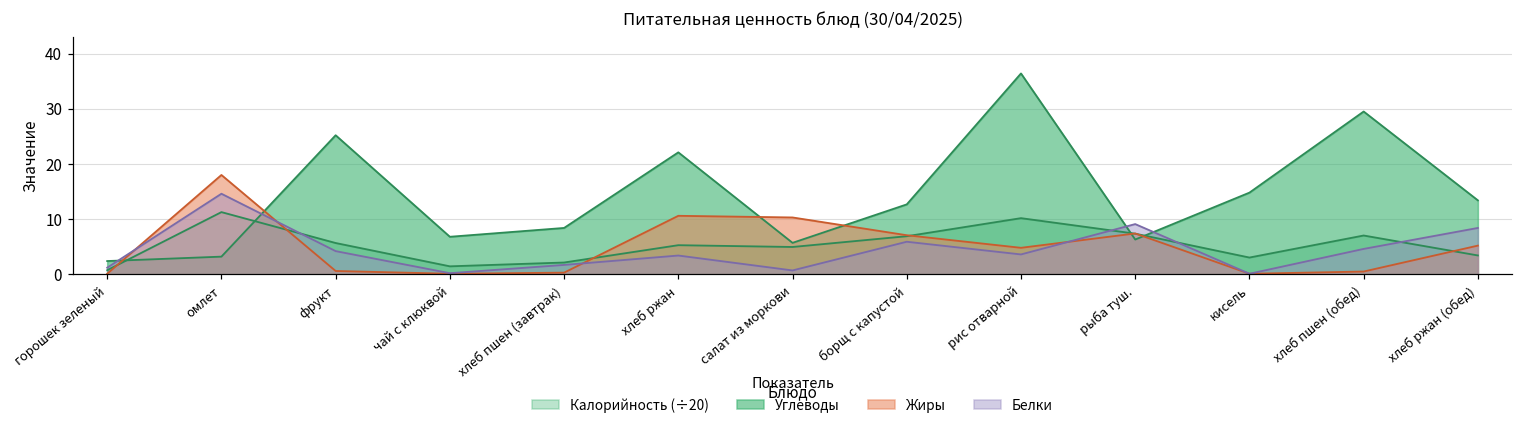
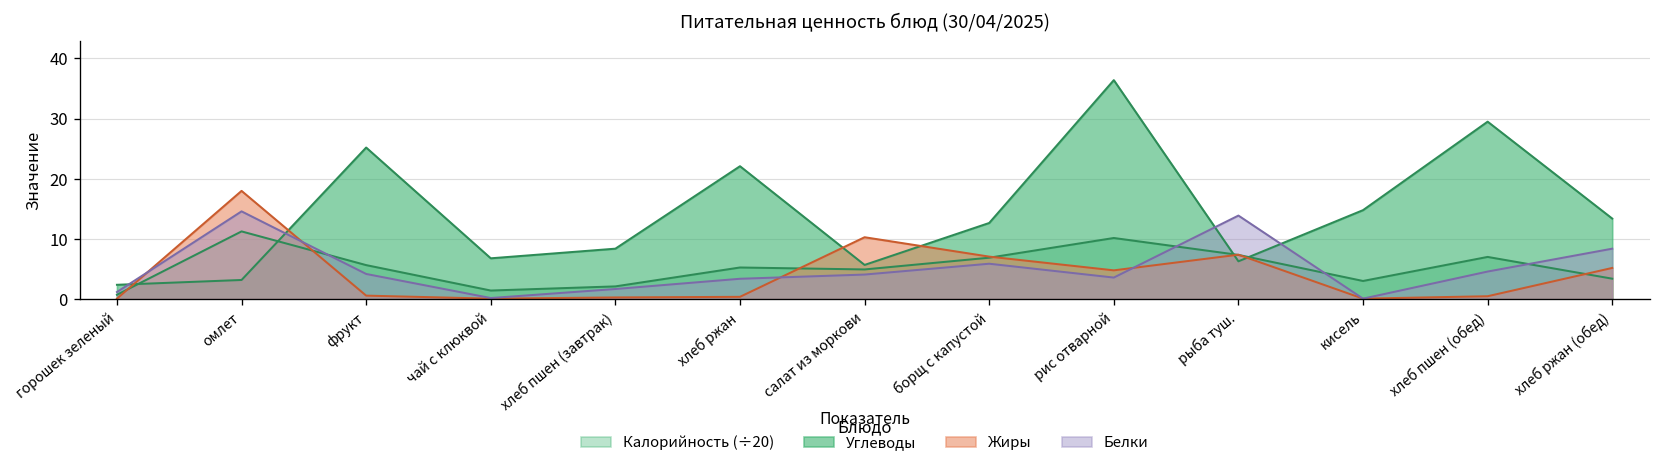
  {
    "Жиры": {
      "горошек зеленый": 0,
      "омлет": 18,
      "фрукт": 1,
      "хлеб пшен (завтрак)": 0,
-     "хлеб ржан": 11,
+     "хлеб ржан": 0,
      "салат из моркови": 10,
      "рис отварной": 5,
      "хлеб пшен (обед)": 1,
      "хлеб ржан (обед)": 5
    },
    "Белки": {
      "омлет": 15,
      "фрукт": 4,
      "хлеб ржан": 3,
-     "салат из моркови": 1,
+     "салат из моркови": 4,
      "борщ с капустой": 6,
      "рис отварной": 4,
-     "рыба туш.": 9,
+     "рыба туш.": 14,
      "хлеб пшен (обед)": 5,
      "хлеб ржан (обед)": 8
    }
  }
